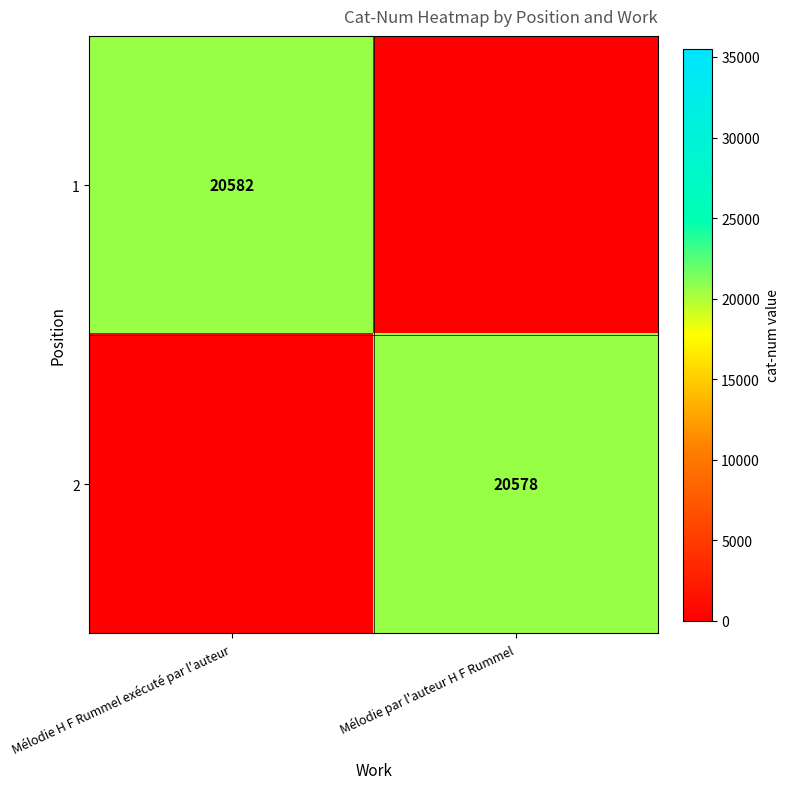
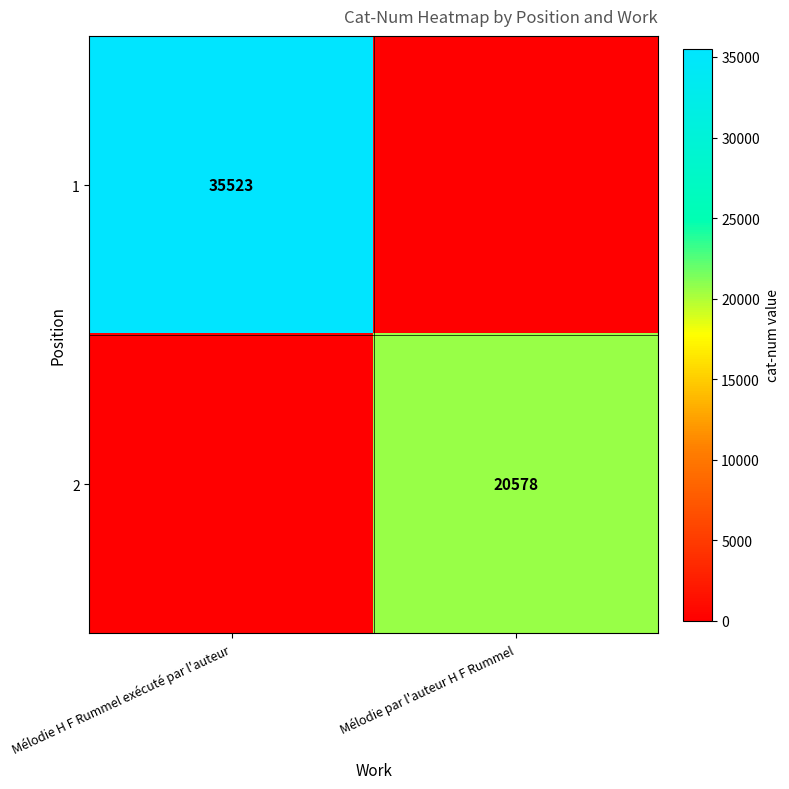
  {
    "1": {
-     "Mélodie H F Rummel exécuté par l'auteur": 20582
+     "Mélodie H F Rummel exécuté par l'auteur": 35523
    },
    "2": {
      "Mélodie par l'auteur H F Rummel": 20578
    }
  }
